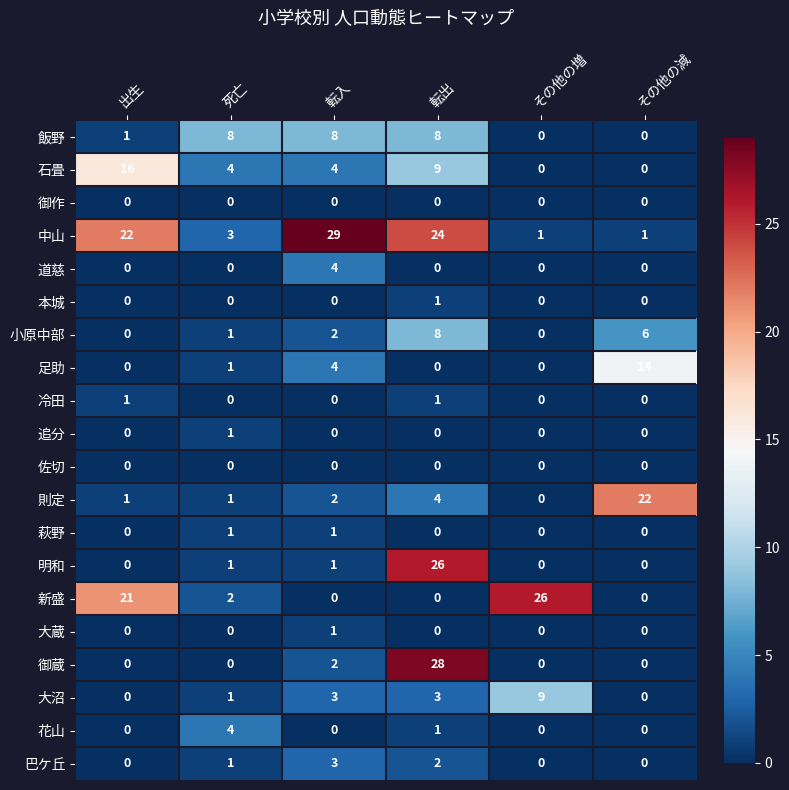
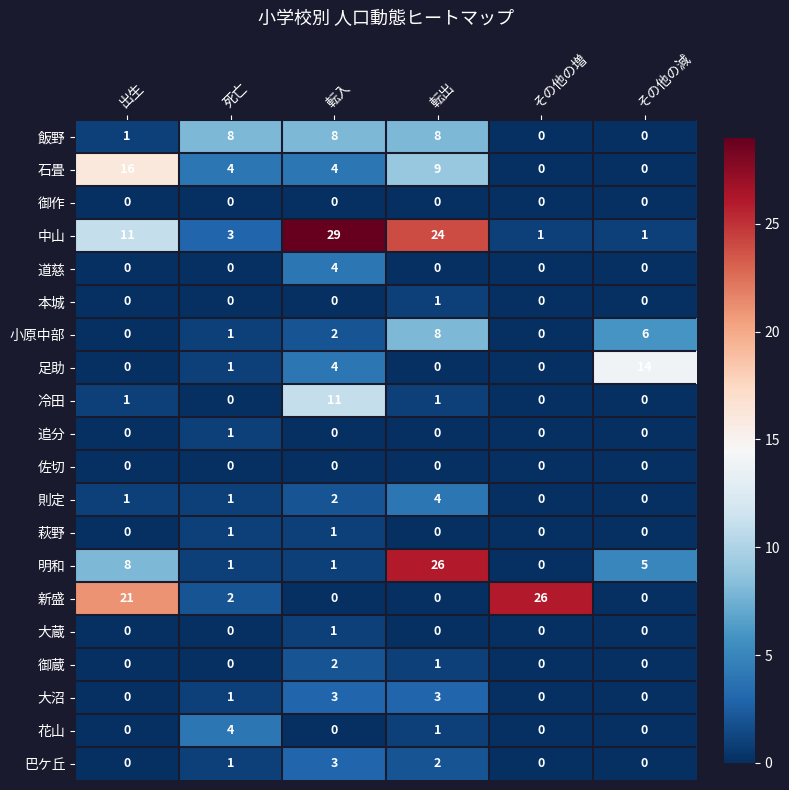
  {
    "飯野": {
      "出生": 1,
      "死亡": 8,
      "転入": 8,
      "転出": 8,
      "その他の増": 0,
      "その他の減": 0
    },
    "石畳": {
      "死亡": 4,
      "転入": 4,
      "転出": 9,
      "その他の増": 0,
      "その他の減": 0
    },
    "御作": {
      "出生": 0,
      "死亡": 0,
      "転入": 0,
      "転出": 0,
      "その他の増": 0,
      "その他の減": 0
    },
    "中山": {
-     "出生": 22,
+     "出生": 11,
      "死亡": 3,
      "転入": 29,
      "転出": 24,
      "その他の増": 1,
      "その他の減": 1
    },
    "道慈": {
      "出生": 0,
      "死亡": 0,
      "転入": 4,
      "転出": 0,
      "その他の増": 0,
      "その他の減": 0
    },
    "本城": {
      "出生": 0,
      "死亡": 0,
      "転入": 0,
      "転出": 1,
      "その他の増": 0,
      "その他の減": 0
    },
    "小原中部": {
      "出生": 0,
      "死亡": 1,
      "転入": 2,
      "転出": 8,
      "その他の増": 0,
      "その他の減": 6
    },
    "足助": {
      "出生": 0,
      "死亡": 1,
      "転入": 4,
      "転出": 0,
      "その他の増": 0
    },
    "冷田": {
      "出生": 1,
      "死亡": 0,
-     "転入": 0,
+     "転入": 11,
      "転出": 1,
      "その他の増": 0,
      "その他の減": 0
    },
    "追分": {
      "出生": 0,
      "死亡": 1,
      "転入": 0,
      "転出": 0,
      "その他の増": 0,
      "その他の減": 0
    },
    "佐切": {
      "出生": 0,
      "死亡": 0,
      "転入": 0,
      "転出": 0,
      "その他の増": 0,
      "その他の減": 0
    },
    "則定": {
      "出生": 1,
      "死亡": 1,
      "転入": 2,
      "転出": 4,
      "その他の増": 0,
-     "その他の減": 22
+     "その他の減": 0
    },
    "萩野": {
      "出生": 0,
      "死亡": 1,
      "転入": 1,
      "転出": 0,
      "その他の増": 0,
      "その他の減": 0
    },
    "明和": {
-     "出生": 0,
+     "出生": 8,
      "死亡": 1,
      "転入": 1,
      "転出": 26,
      "その他の増": 0,
-     "その他の減": 0
+     "その他の減": 5
    },
    "新盛": {
      "出生": 21,
      "死亡": 2,
      "転入": 0,
      "転出": 0,
      "その他の増": 26,
      "その他の減": 0
    },
    "大蔵": {
      "出生": 0,
      "死亡": 0,
      "転入": 1,
      "転出": 0,
      "その他の増": 0,
      "その他の減": 0
    },
    "御蔵": {
      "出生": 0,
      "死亡": 0,
      "転入": 2,
-     "転出": 28,
+     "転出": 1,
      "その他の増": 0,
      "その他の減": 0
    },
    "大沼": {
      "出生": 0,
      "死亡": 1,
      "転入": 3,
      "転出": 3,
-     "その他の増": 9,
+     "その他の増": 0,
      "その他の減": 0
    },
    "花山": {
      "出生": 0,
      "死亡": 4,
      "転入": 0,
      "転出": 1,
      "その他の増": 0,
      "その他の減": 0
    },
    "巴ケ丘": {
      "出生": 0,
      "死亡": 1,
      "転入": 3,
      "転出": 2,
      "その他の増": 0,
      "その他の減": 0
    }
  }
